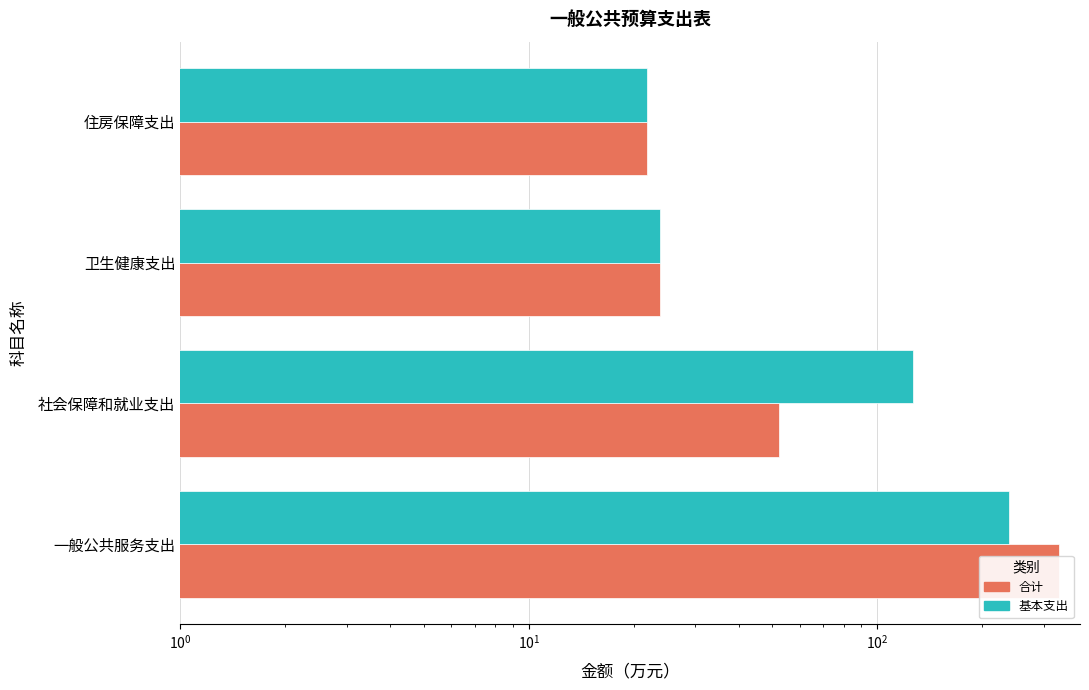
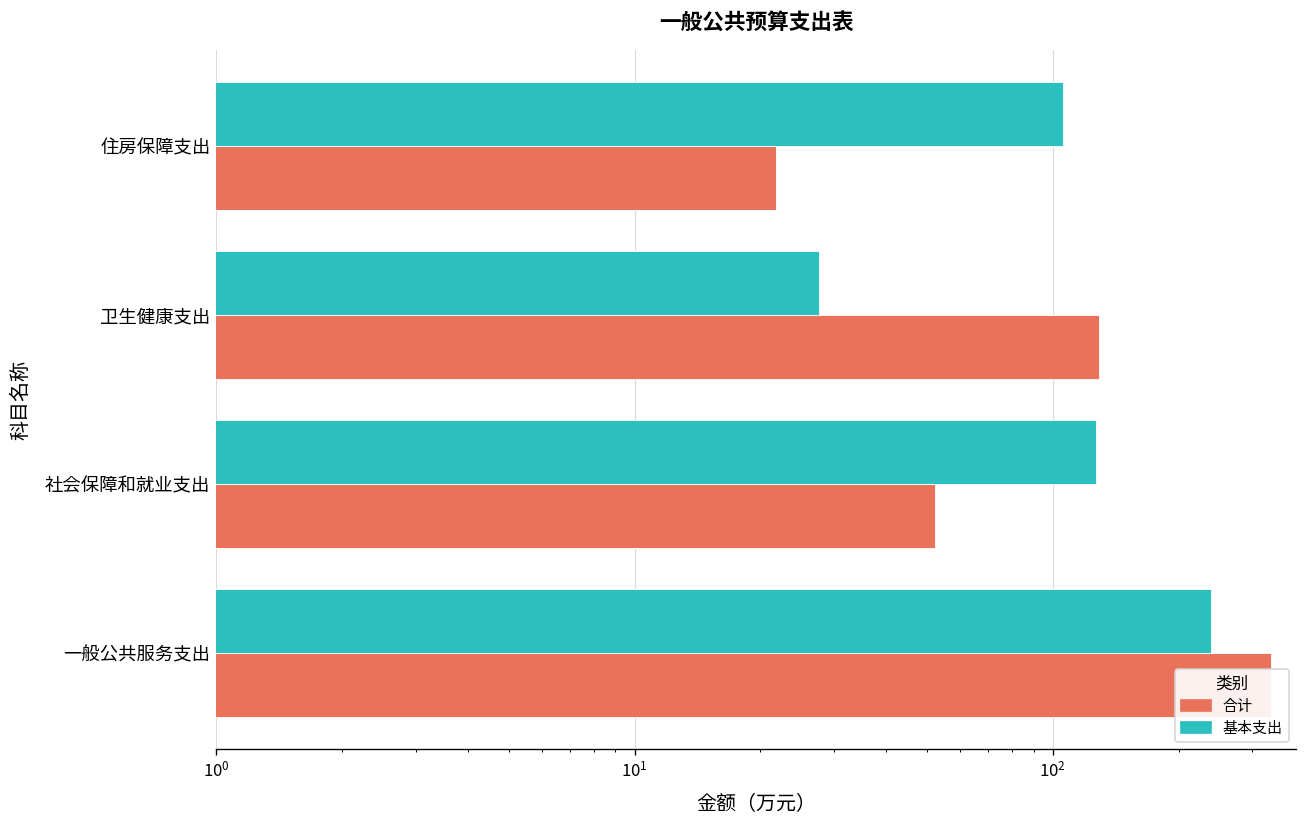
  {
    "合计": {
      "住房保障支出": 22,
-     "卫生健康支出": 24,
+     "卫生健康支出": 129,
      "社会保障和就业支出": 52
    },
    "基本支出": {
-     "住房保障支出": 22,
-     "卫生健康支出": 24,
+     "住房保障支出": 106,
+     "卫生健康支出": 28,
      "社会保障和就业支出": 127,
      "一般公共服务支出": 240
    }
  }
